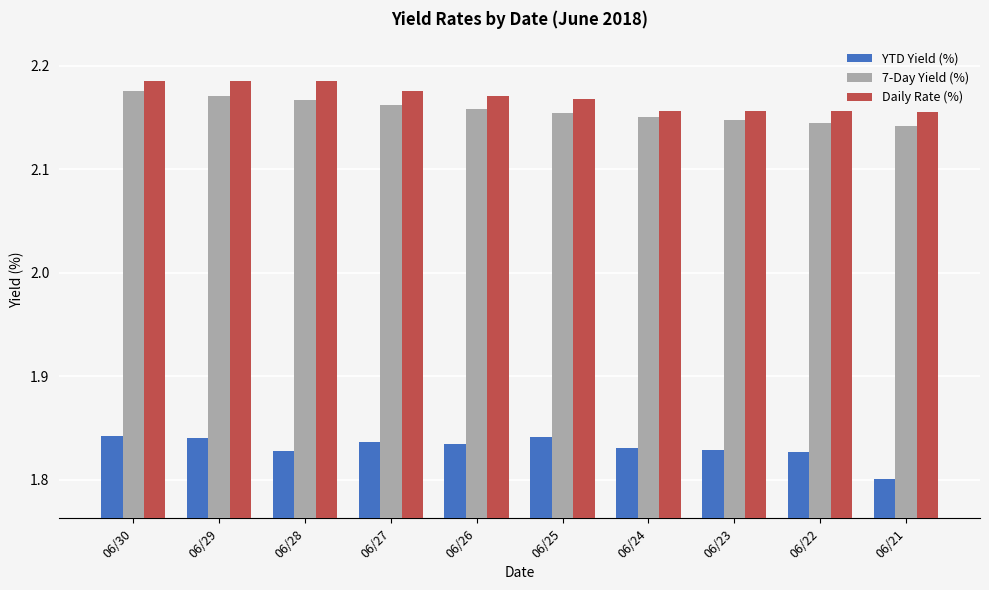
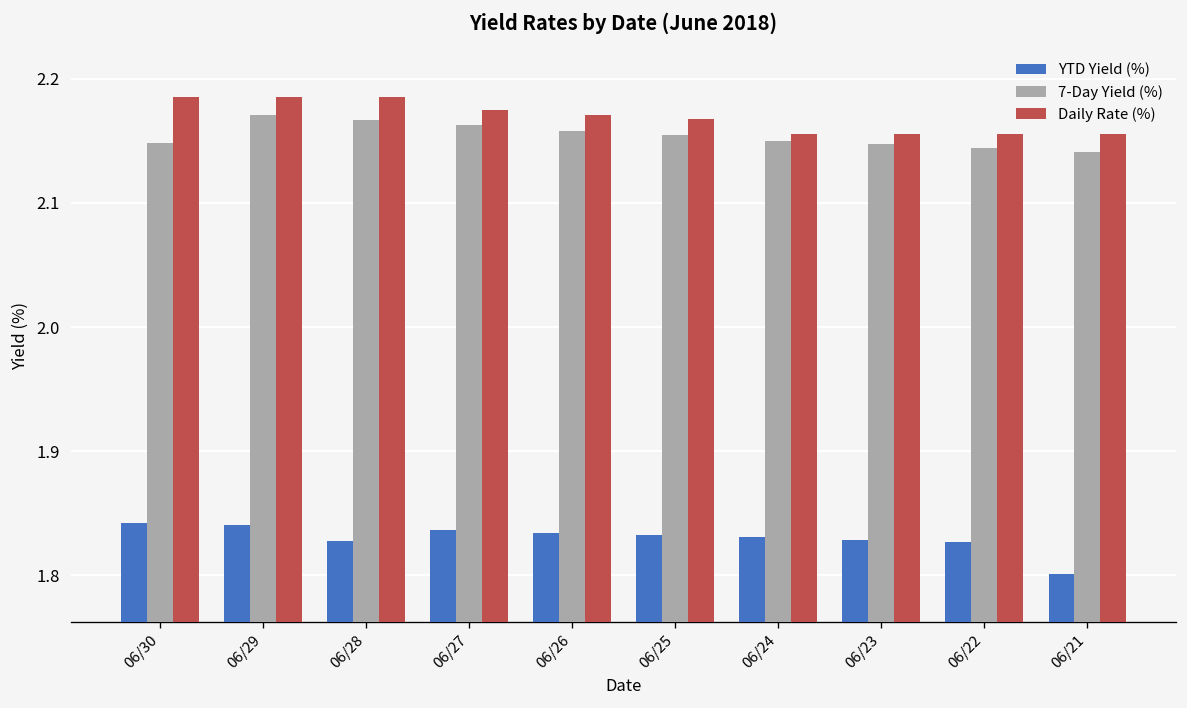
  {
    "YTD Yield (%)": {
      "06/30": 1.842,
      "06/29": 1.840,
      "06/28": 1.828,
      "06/27": 1.836,
      "06/26": 1.835,
-     "06/25": 1.841,
+     "06/25": 1.833,
      "06/24": 1.831,
      "06/23": 1.829,
      "06/22": 1.827,
      "06/21": 1.801
    },
    "7-Day Yield (%)": {
-     "06/30": 2.175,
+     "06/30": 2.148,
      "06/29": 2.171,
      "06/28": 2.167,
      "06/27": 2.162,
      "06/26": 2.158,
      "06/25": 2.154,
      "06/24": 2.150,
      "06/23": 2.147,
      "06/22": 2.144,
      "06/21": 2.141
    },
    "Daily Rate (%)": {
      "06/30": 2.185,
      "06/29": 2.185,
      "06/28": 2.185,
      "06/27": 2.175,
      "06/26": 2.171,
      "06/25": 2.167,
      "06/24": 2.156,
      "06/23": 2.156,
      "06/22": 2.156,
      "06/21": 2.155
    }
  }
